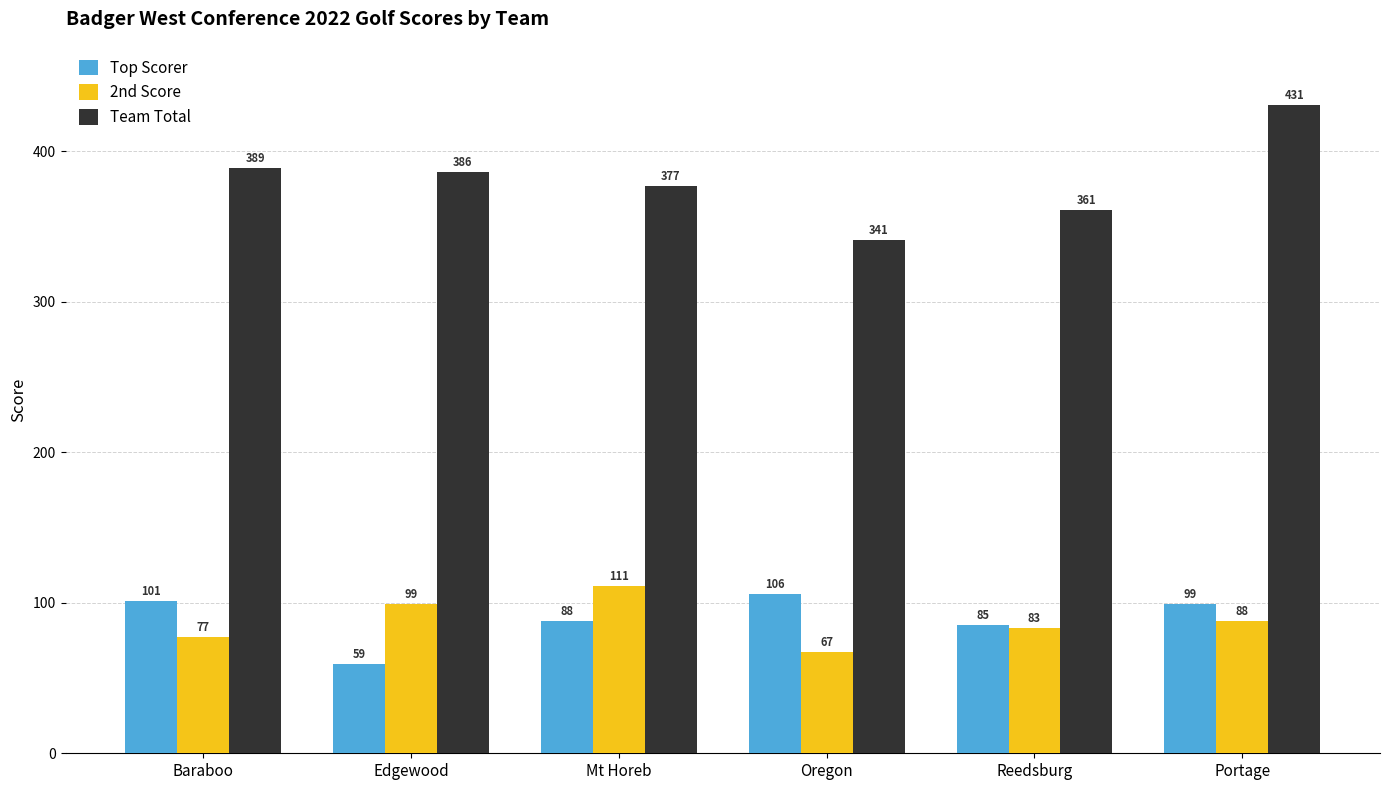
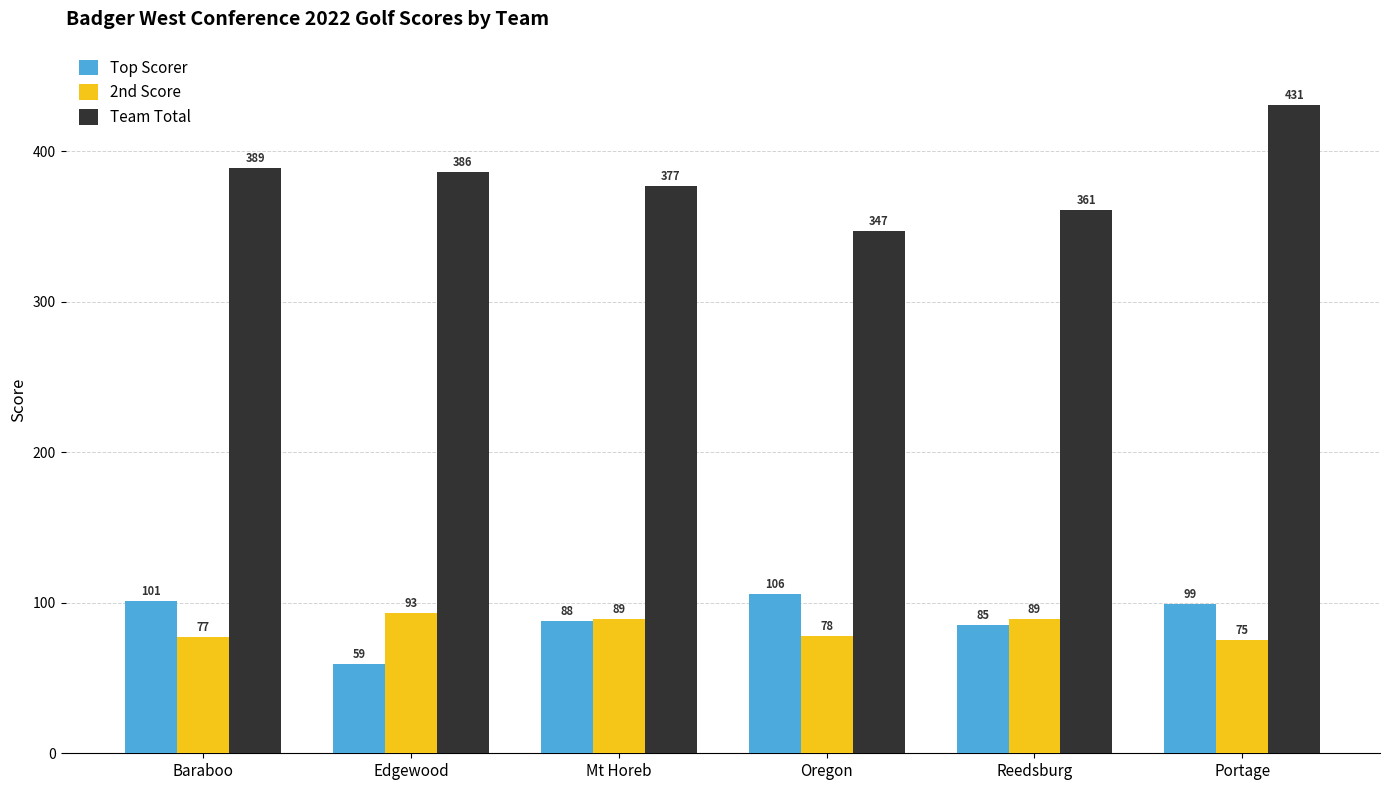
  {
    "Top Scorer": {
      "Baraboo": 101,
      "Edgewood": 59,
      "Mt Horeb": 88,
      "Oregon": 106,
      "Reedsburg": 85,
      "Portage": 99
    },
    "2nd Score": {
      "Baraboo": 77,
-     "Edgewood": 99,
-     "Mt Horeb": 111,
-     "Oregon": 67,
-     "Reedsburg": 83,
-     "Portage": 88
+     "Edgewood": 93,
+     "Mt Horeb": 89,
+     "Oregon": 78,
+     "Reedsburg": 89,
+     "Portage": 75
    },
    "Team Total": {
      "Baraboo": 389,
      "Edgewood": 386,
      "Mt Horeb": 377,
-     "Oregon": 341,
+     "Oregon": 347,
      "Reedsburg": 361,
      "Portage": 431
    }
  }
